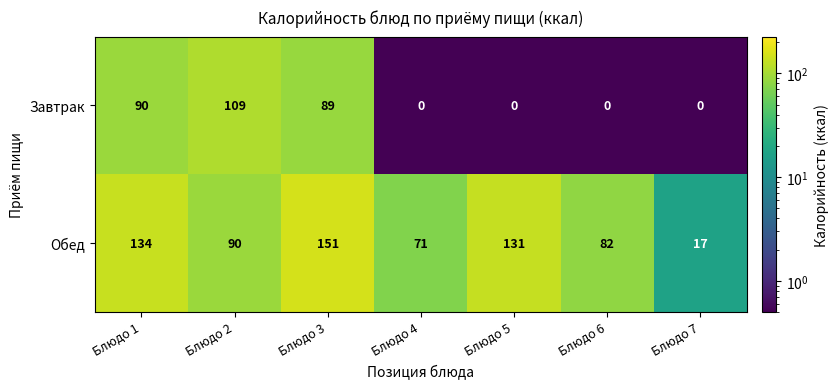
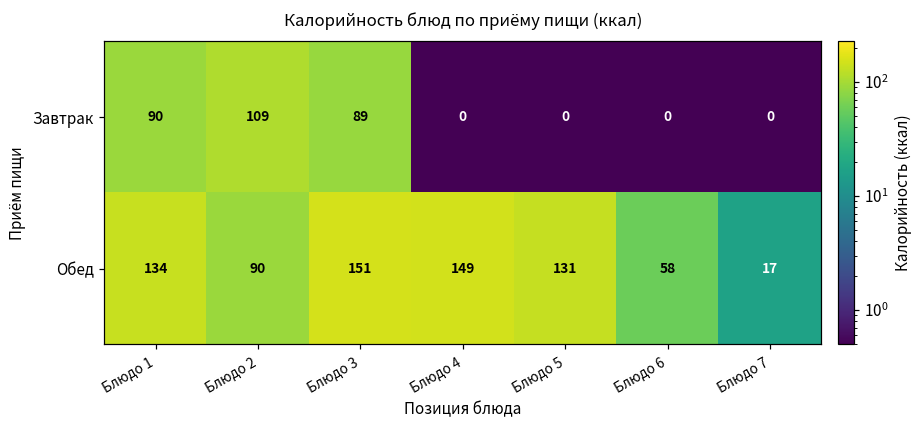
  {
    "Завтрак": {
      "Блюдо 1": 90,
      "Блюдо 2": 109,
      "Блюдо 3": 89,
      "Блюдо 4": 0,
      "Блюдо 5": 0,
      "Блюдо 6": 0,
      "Блюдо 7": 0
    },
    "Обед": {
      "Блюдо 1": 134,
      "Блюдо 2": 90,
      "Блюдо 3": 151,
-     "Блюдо 4": 71,
+     "Блюдо 4": 149,
      "Блюдо 5": 131,
-     "Блюдо 6": 82,
+     "Блюдо 6": 58,
      "Блюдо 7": 17
    }
  }
